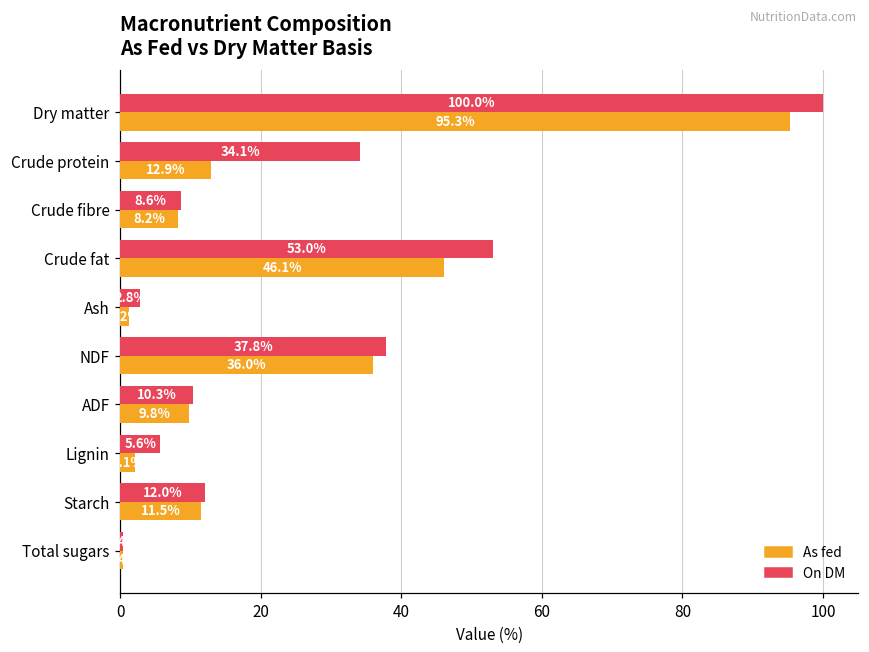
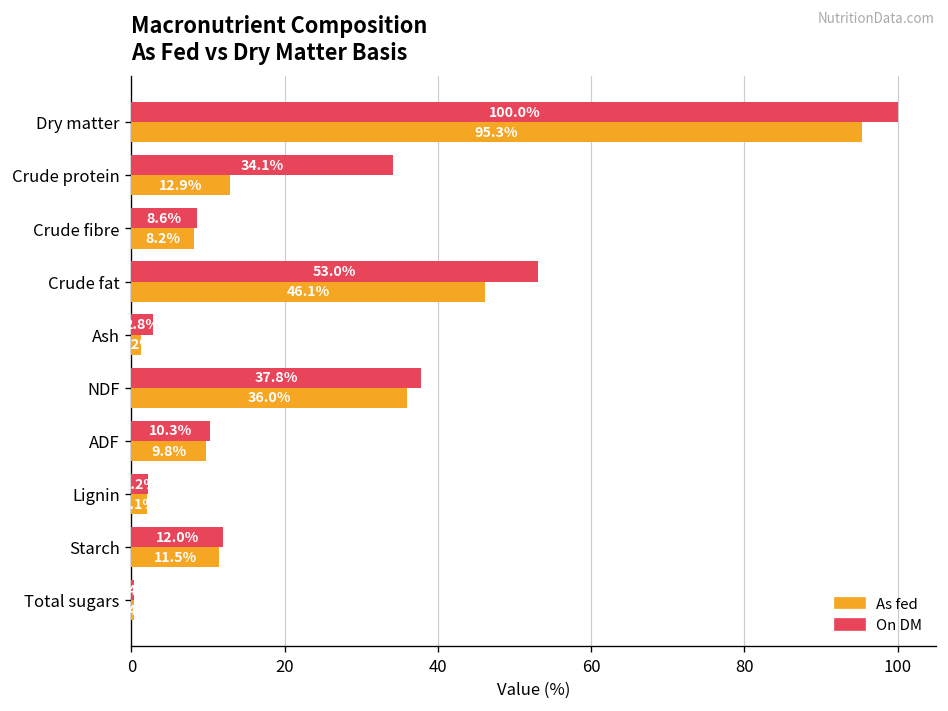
  {
    "As fed": {
      "Dry matter": "95.3%",
      "Crude protein": "12.9%",
      "Crude fibre": "8.2%",
      "Crude fat": "46.1%",
      "NDF": "36.0%",
      "ADF": "9.8%",
      "Starch": "11.5%"
    },
    "On DM": {
-     "Lignin": "6",
+     "Lignin": "2",
      "Total sugars": "0"
    }
  }
